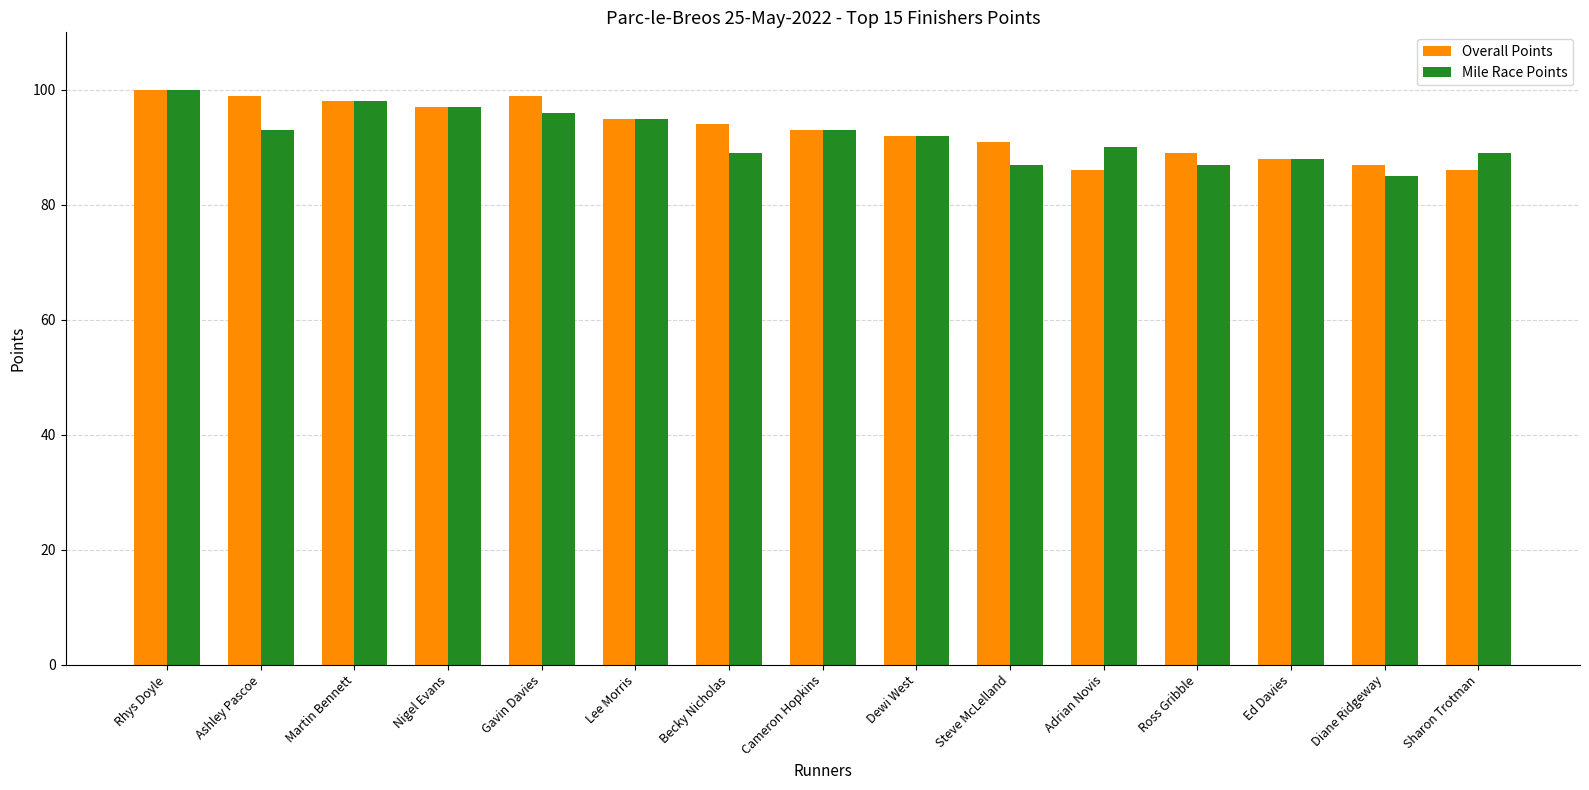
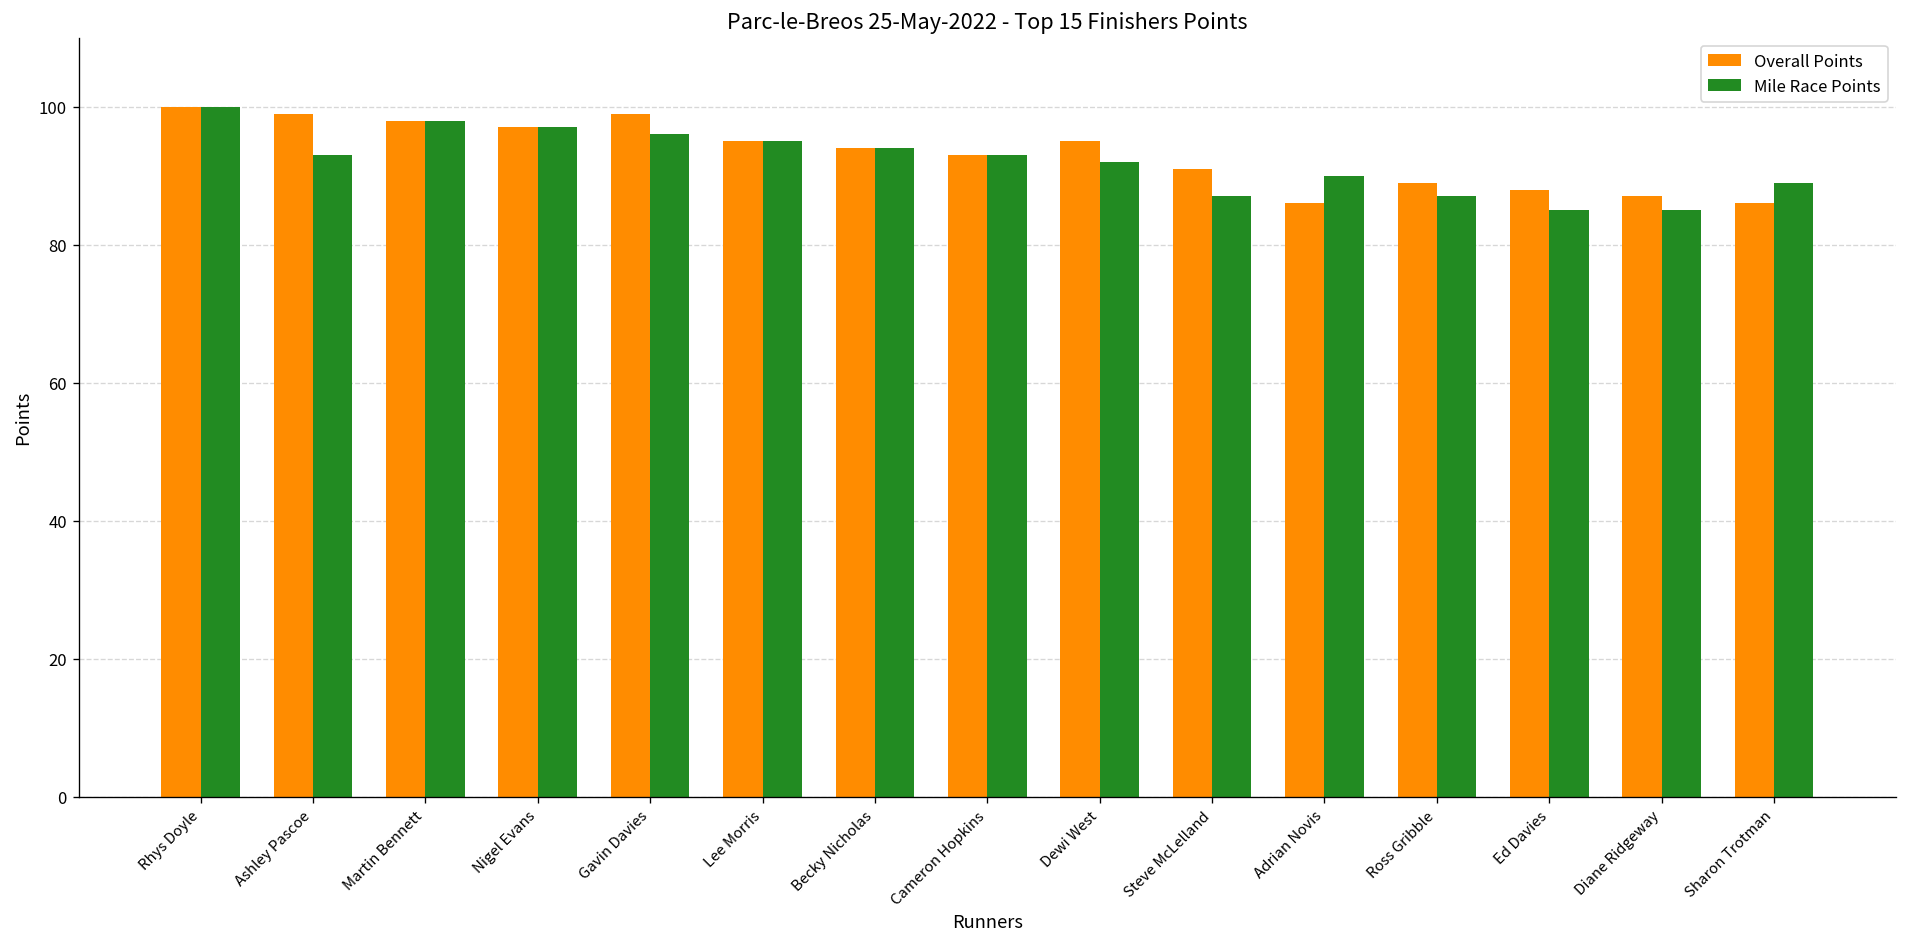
  {
    "Overall Points": {
      "Rhys Doyle": 100,
      "Ashley Pascoe": 99,
      "Martin Bennett": 98,
      "Nigel Evans": 97,
      "Gavin Davies": 99,
      "Lee Morris": 95,
      "Becky Nicholas": 94,
      "Cameron Hopkins": 93,
-     "Dewi West": 92,
+     "Dewi West": 95,
      "Steve McLelland": 91,
      "Adrian Novis": 86,
      "Ross Gribble": 89,
      "Ed Davies": 88,
      "Diane Ridgeway": 87,
      "Sharon Trotman": 86
    },
    "Mile Race Points": {
      "Rhys Doyle": 100,
      "Ashley Pascoe": 93,
      "Martin Bennett": 98,
      "Nigel Evans": 97,
      "Gavin Davies": 96,
      "Lee Morris": 95,
-     "Becky Nicholas": 89,
+     "Becky Nicholas": 94,
      "Cameron Hopkins": 93,
      "Dewi West": 92,
      "Steve McLelland": 87,
      "Adrian Novis": 90,
      "Ross Gribble": 87,
-     "Ed Davies": 88,
+     "Ed Davies": 85,
      "Diane Ridgeway": 85,
      "Sharon Trotman": 89
    }
  }
